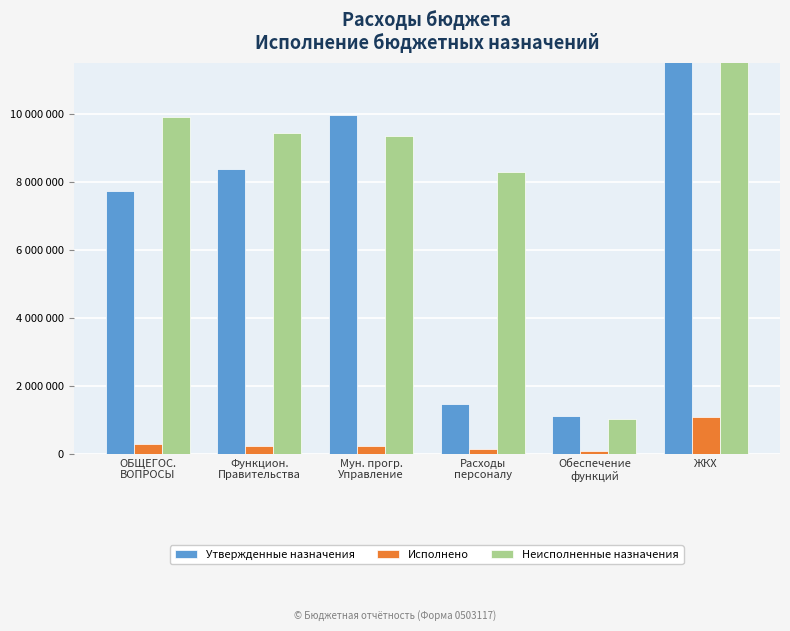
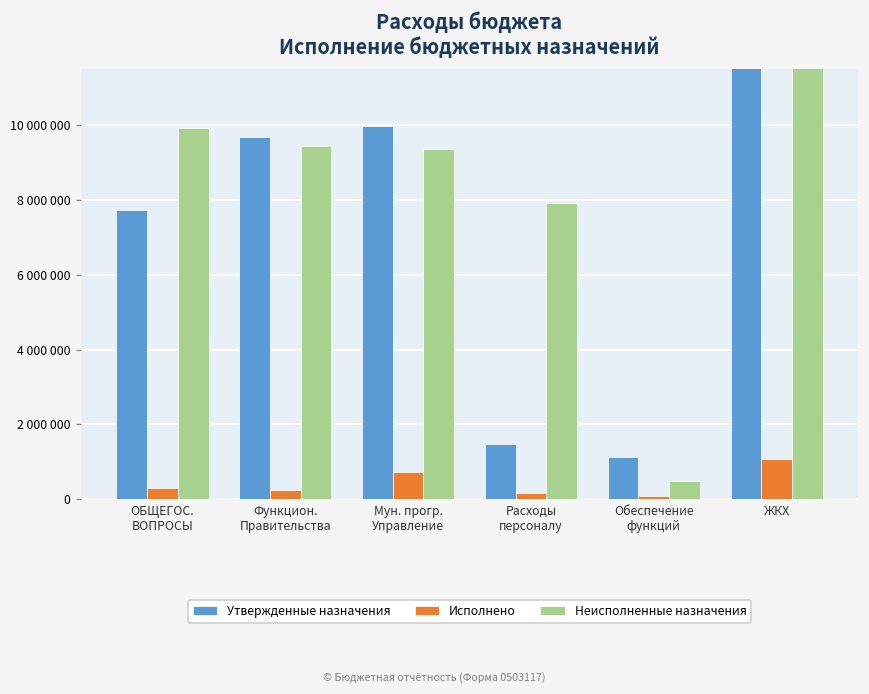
  {
    "Утвержденные назначения": {
      "ОБЩЕГОС. ВОПРОСЫ": 7700000,
-     "Функцион. Правительства": 8400000,
+     "Функцион. Правительства": 9700000,
      "Мун. прогр. Управление": 10000000,
      "Расходы персоналу": 1500000,
      "Обеспечение функций": 1100000
    },
    "Исполнено": {
      "ОБЩЕГОС. ВОПРОСЫ": 300000,
      "Функцион. Правительства": 200000,
-     "Мун. прогр. Управление": 200000,
+     "Мун. прогр. Управление": 700000,
      "Расходы персоналу": 100000,
      "Обеспечение функций": 100000,
      "ЖКХ": 1100000
    },
    "Неисполненные назначения": {
      "ОБЩЕГОС. ВОПРОСЫ": 9900000,
      "Функцион. Правительства": 9400000,
      "Мун. прогр. Управление": 9400000,
-     "Расходы персоналу": 8300000,
-     "Обеспечение функций": 1000000
+     "Расходы персоналу": 7900000,
+     "Обеспечение функций": 500000
    }
  }
